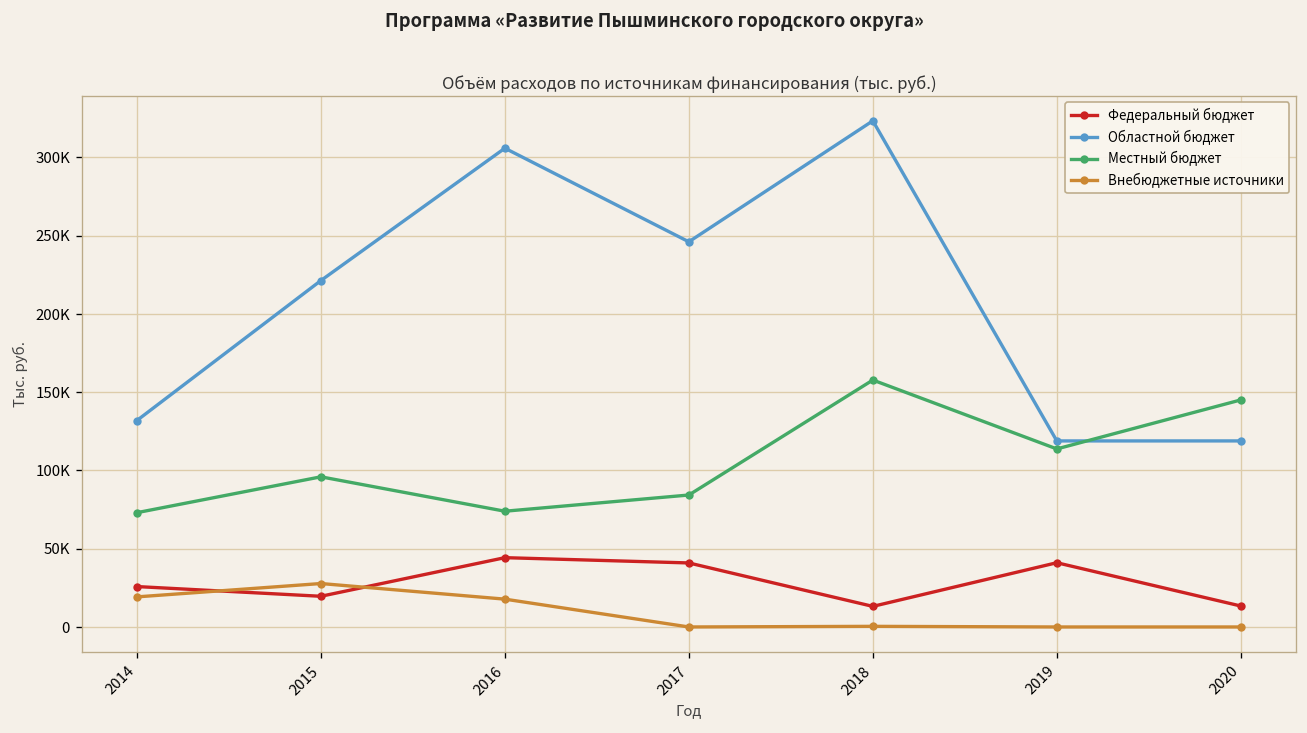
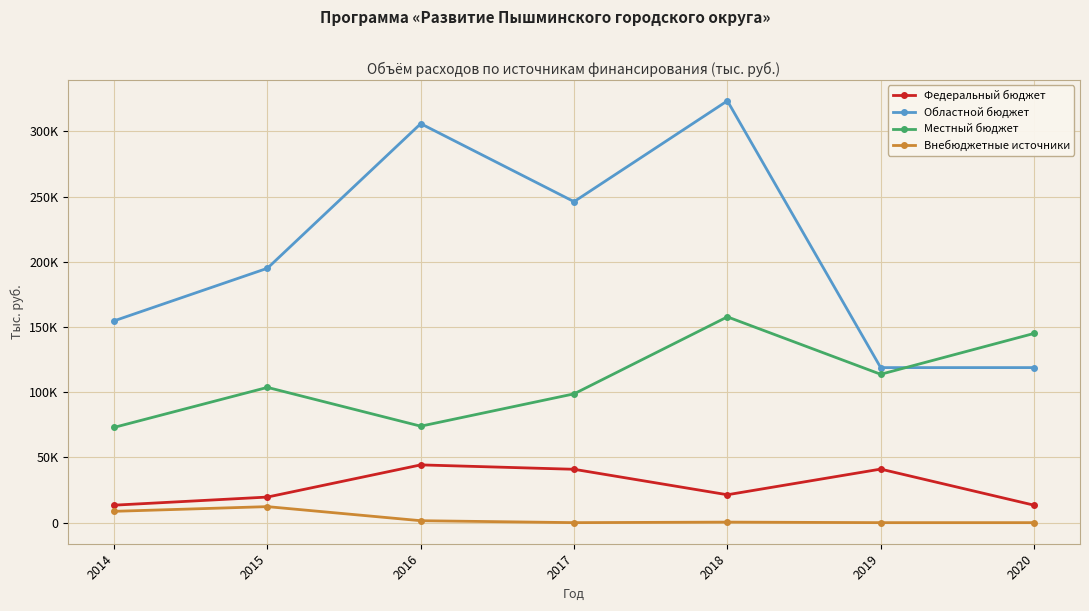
  {
    "Федеральный бюджет": {
-     "2014": 26000,
+     "2014": 13000,
      "2015": 20000,
      "2016": 44000,
      "2017": 41000,
-     "2018": 13000,
+     "2018": 21000,
      "2019": 41000,
      "2020": 13000
    },
    "Областной бюджет": {
-     "2014": 132000,
-     "2015": 221000,
+     "2014": 155000,
+     "2015": 195000,
      "2016": 306000,
      "2017": 246000,
      "2018": 323000,
      "2019": 119000,
      "2020": 119000
    },
    "Местный бюджет": {
      "2014": 73000,
-     "2015": 96000,
+     "2015": 104000,
      "2016": 74000,
-     "2017": 84000,
+     "2017": 99000,
      "2018": 158000,
      "2019": 114000,
      "2020": 145000
    },
    "Внебюджетные источники": {
-     "2014": 19000,
-     "2015": 28000,
-     "2016": 18000,
+     "2014": 9000,
+     "2015": 12000,
+     "2016": 1000,
      "2017": 0,
      "2018": 0,
      "2019": 0,
      "2020": 0
    }
  }
